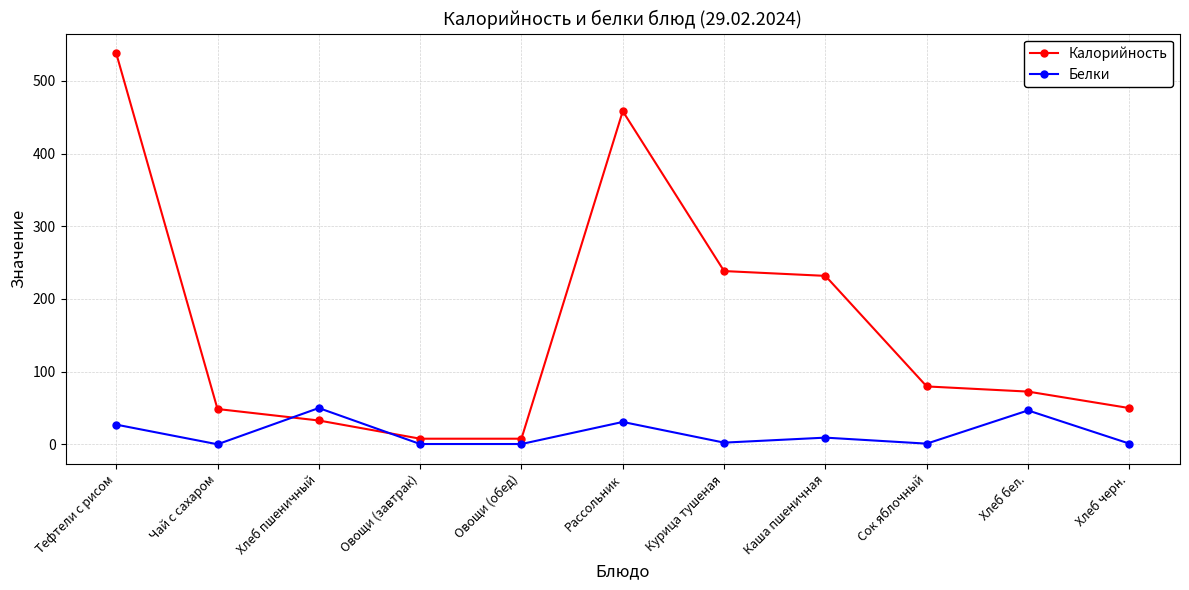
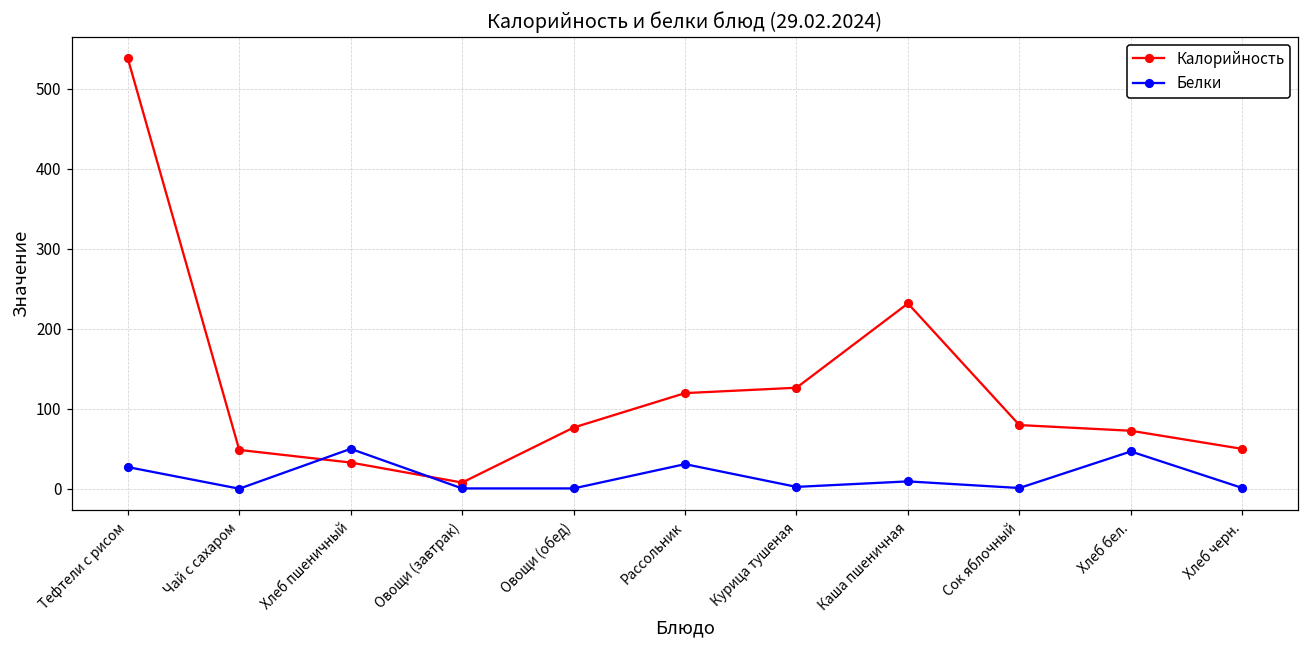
  {
    "Калорийность": {
      "Тефтели с рисом": 540,
      "Чай с сахаром": 50,
      "Хлеб пшеничный": 30,
      "Овощи (завтрак)": 10,
-     "Овощи (обед)": 10,
-     "Рассольник": 460,
-     "Курица тушеная": 240,
+     "Овощи (обед)": 80,
+     "Рассольник": 120,
+     "Курица тушеная": 130,
      "Каша пшеничная": 230,
      "Сок яблочный": 80,
      "Хлеб бел.": 70,
      "Хлеб черн.": 50
    },
    "Белки": {
      "Тефтели с рисом": 30,
      "Чай с сахаром": 0,
      "Хлеб пшеничный": 50,
      "Овощи (завтрак)": 0,
      "Овощи (обед)": 0,
      "Рассольник": 30,
      "Курица тушеная": 0,
      "Каша пшеничная": 10,
      "Сок яблочный": 0,
      "Хлеб бел.": 50,
      "Хлеб черн.": 0
    }
  }
